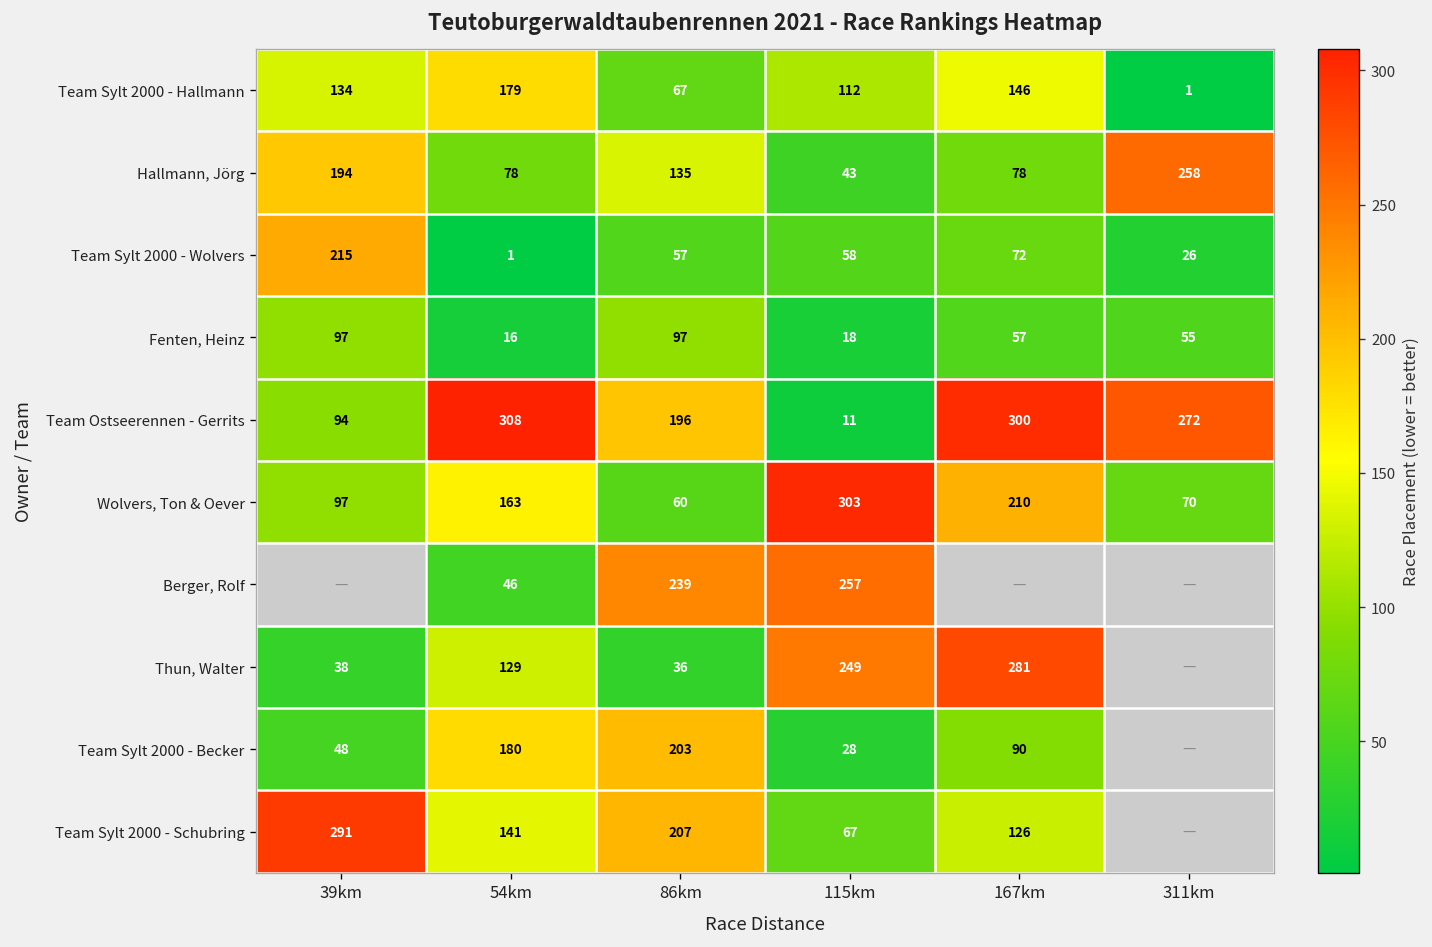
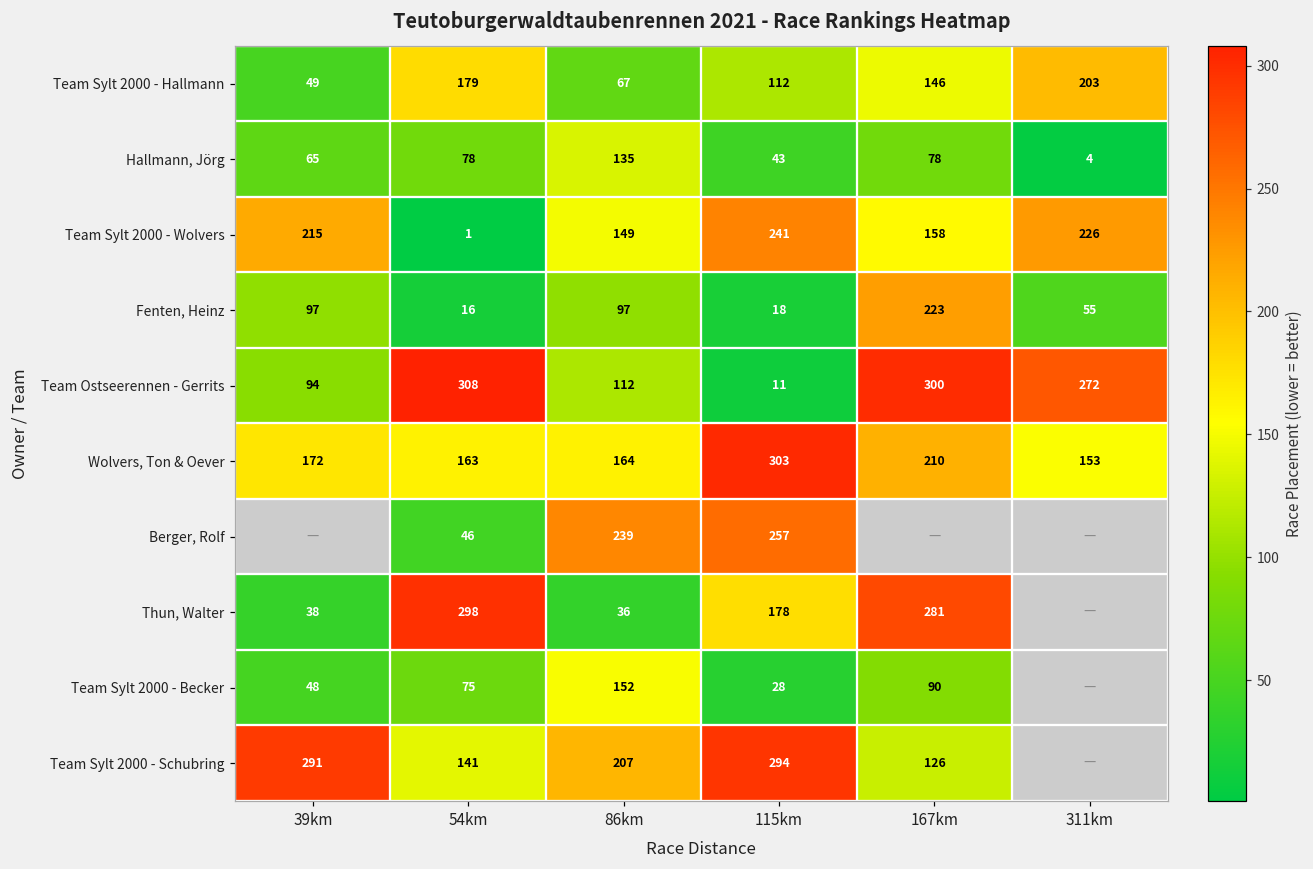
  {
    "Team Sylt 2000 - Hallmann": {
-     "39km": 134,
+     "39km": 49,
      "54km": 179,
      "86km": 67,
      "115km": 112,
      "167km": 146,
-     "311km": 1
+     "311km": 203
    },
    "Hallmann, Jörg": {
-     "39km": 194,
+     "39km": 65,
      "54km": 78,
      "86km": 135,
      "115km": 43,
      "167km": 78,
-     "311km": 258
+     "311km": 4
    },
    "Team Sylt 2000 - Wolvers": {
      "39km": 215,
      "54km": 1,
-     "86km": 57,
-     "115km": 58,
-     "167km": 72,
-     "311km": 26
+     "86km": 149,
+     "115km": 241,
+     "167km": 158,
+     "311km": 226
    },
    "Fenten, Heinz": {
      "39km": 97,
      "54km": 16,
      "86km": 97,
      "115km": 18,
-     "167km": 57,
+     "167km": 223,
      "311km": 55
    },
    "Team Ostseerennen - Gerrits": {
      "39km": 94,
      "54km": 308,
-     "86km": 196,
+     "86km": 112,
      "115km": 11,
      "167km": 300,
      "311km": 272
    },
    "Wolvers, Ton & Oever": {
-     "39km": 97,
+     "39km": 172,
      "54km": 163,
-     "86km": 60,
+     "86km": 164,
      "115km": 303,
      "167km": 210,
-     "311km": 70
+     "311km": 153
    },
    "Berger, Rolf": {
      "54km": 46,
      "86km": 239,
      "115km": 257
    },
    "Thun, Walter": {
      "39km": 38,
-     "54km": 129,
+     "54km": 298,
      "86km": 36,
-     "115km": 249,
+     "115km": 178,
      "167km": 281
    },
    "Team Sylt 2000 - Becker": {
      "39km": 48,
-     "54km": 180,
-     "86km": 203,
+     "54km": 75,
+     "86km": 152,
      "115km": 28,
      "167km": 90
    },
    "Team Sylt 2000 - Schubring": {
      "39km": 291,
      "54km": 141,
      "86km": 207,
-     "115km": 67,
+     "115km": 294,
      "167km": 126
    }
  }
